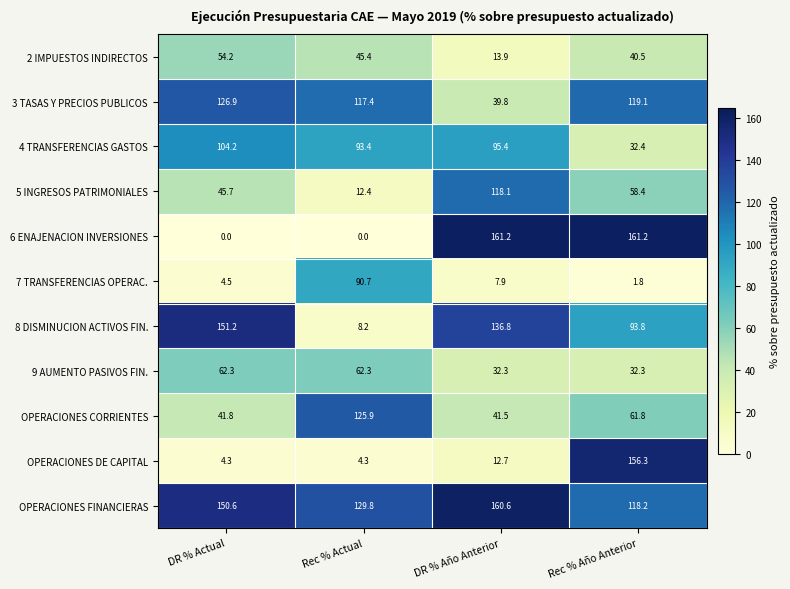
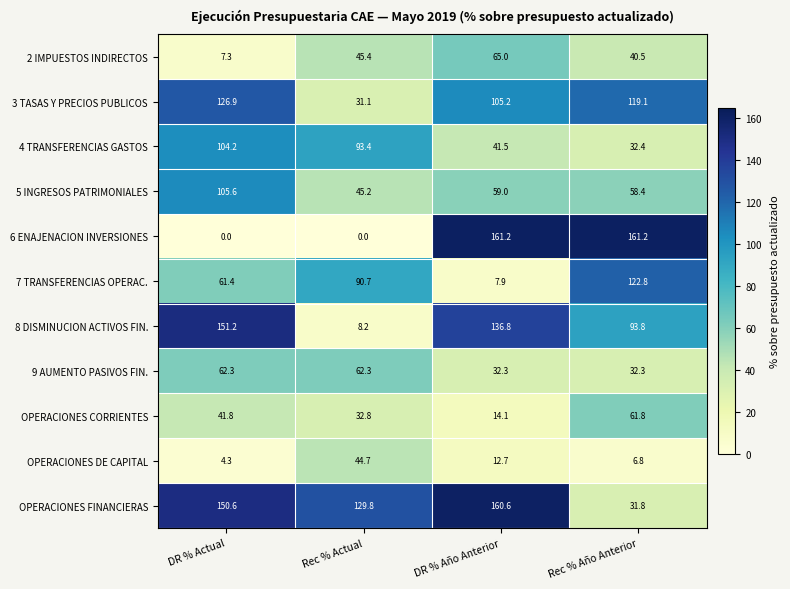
  {
    "2 IMPUESTOS INDIRECTOS": {
-     "DR % Actual": 54.2,
+     "DR % Actual": 7.3,
      "Rec % Actual": 45.4,
-     "DR % Año Anterior": 13.9,
+     "DR % Año Anterior": 65.0,
      "Rec % Año Anterior": 40.5
    },
    "3 TASAS Y PRECIOS PUBLICOS": {
      "DR % Actual": 126.9,
-     "Rec % Actual": 117.4,
-     "DR % Año Anterior": 39.8,
+     "Rec % Actual": 31.1,
+     "DR % Año Anterior": 105.2,
      "Rec % Año Anterior": 119.1
    },
    "4 TRANSFERENCIAS GASTOS": {
      "DR % Actual": 104.2,
      "Rec % Actual": 93.4,
-     "DR % Año Anterior": 95.4,
+     "DR % Año Anterior": 41.5,
      "Rec % Año Anterior": 32.4
    },
    "5 INGRESOS PATRIMONIALES": {
-     "DR % Actual": 45.7,
-     "Rec % Actual": 12.4,
-     "DR % Año Anterior": 118.1,
+     "DR % Actual": 105.6,
+     "Rec % Actual": 45.2,
+     "DR % Año Anterior": 59.0,
      "Rec % Año Anterior": 58.4
    },
    "6 ENAJENACION INVERSIONES": {
      "DR % Actual": 0.0,
      "Rec % Actual": 0.0,
      "DR % Año Anterior": 161.2,
      "Rec % Año Anterior": 161.2
    },
    "7 TRANSFERENCIAS OPERAC.": {
-     "DR % Actual": 4.5,
+     "DR % Actual": 61.4,
      "Rec % Actual": 90.7,
      "DR % Año Anterior": 7.9,
-     "Rec % Año Anterior": 1.8
+     "Rec % Año Anterior": 122.8
    },
    "8 DISMINUCION ACTIVOS FIN.": {
      "DR % Actual": 151.2,
      "Rec % Actual": 8.2,
      "DR % Año Anterior": 136.8,
      "Rec % Año Anterior": 93.8
    },
    "9 AUMENTO PASIVOS FIN.": {
      "DR % Actual": 62.3,
      "Rec % Actual": 62.3,
      "DR % Año Anterior": 32.3,
      "Rec % Año Anterior": 32.3
    },
    "OPERACIONES CORRIENTES": {
      "DR % Actual": 41.8,
-     "Rec % Actual": 125.9,
-     "DR % Año Anterior": 41.5,
+     "Rec % Actual": 32.8,
+     "DR % Año Anterior": 14.1,
      "Rec % Año Anterior": 61.8
    },
    "OPERACIONES DE CAPITAL": {
      "DR % Actual": 4.3,
-     "Rec % Actual": 4.3,
+     "Rec % Actual": 44.7,
      "DR % Año Anterior": 12.7,
-     "Rec % Año Anterior": 156.3
+     "Rec % Año Anterior": 6.8
    },
    "OPERACIONES FINANCIERAS": {
      "DR % Actual": 150.6,
      "Rec % Actual": 129.8,
      "DR % Año Anterior": 160.6,
-     "Rec % Año Anterior": 118.2
+     "Rec % Año Anterior": 31.8
    }
  }
